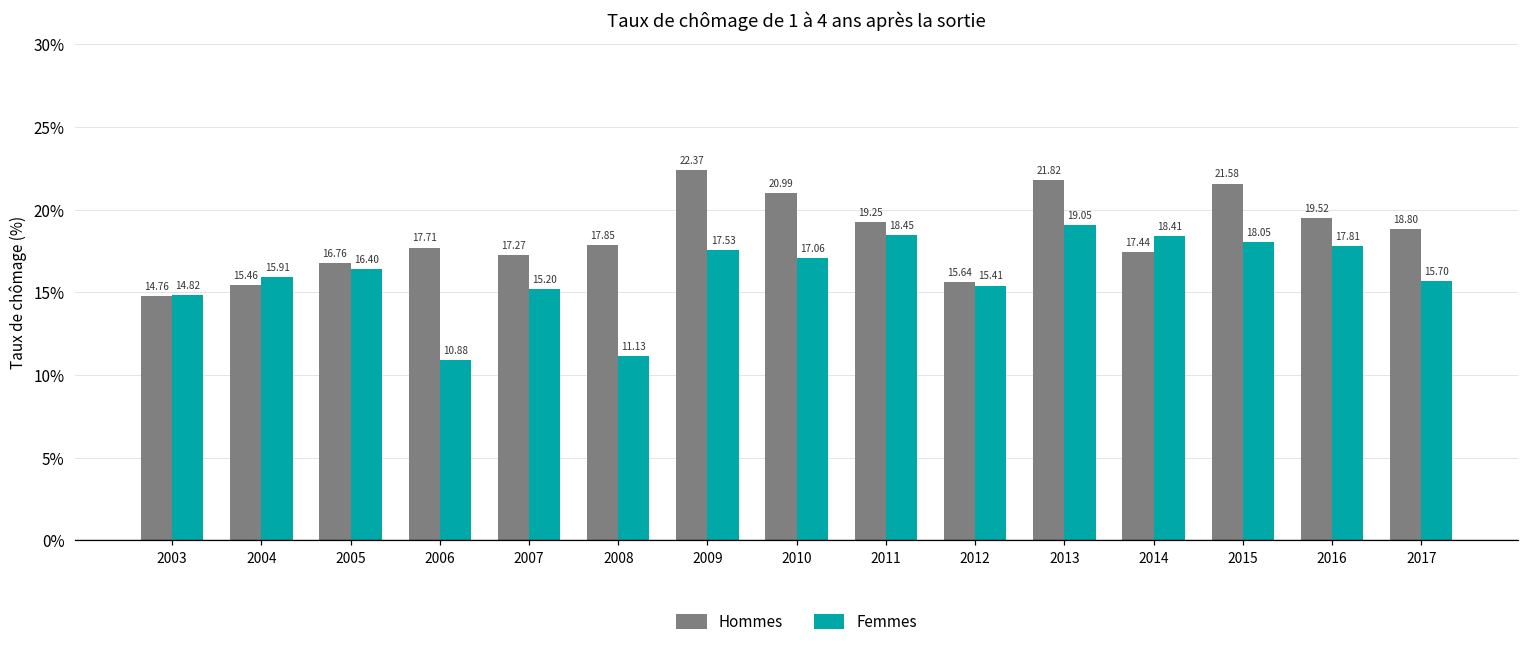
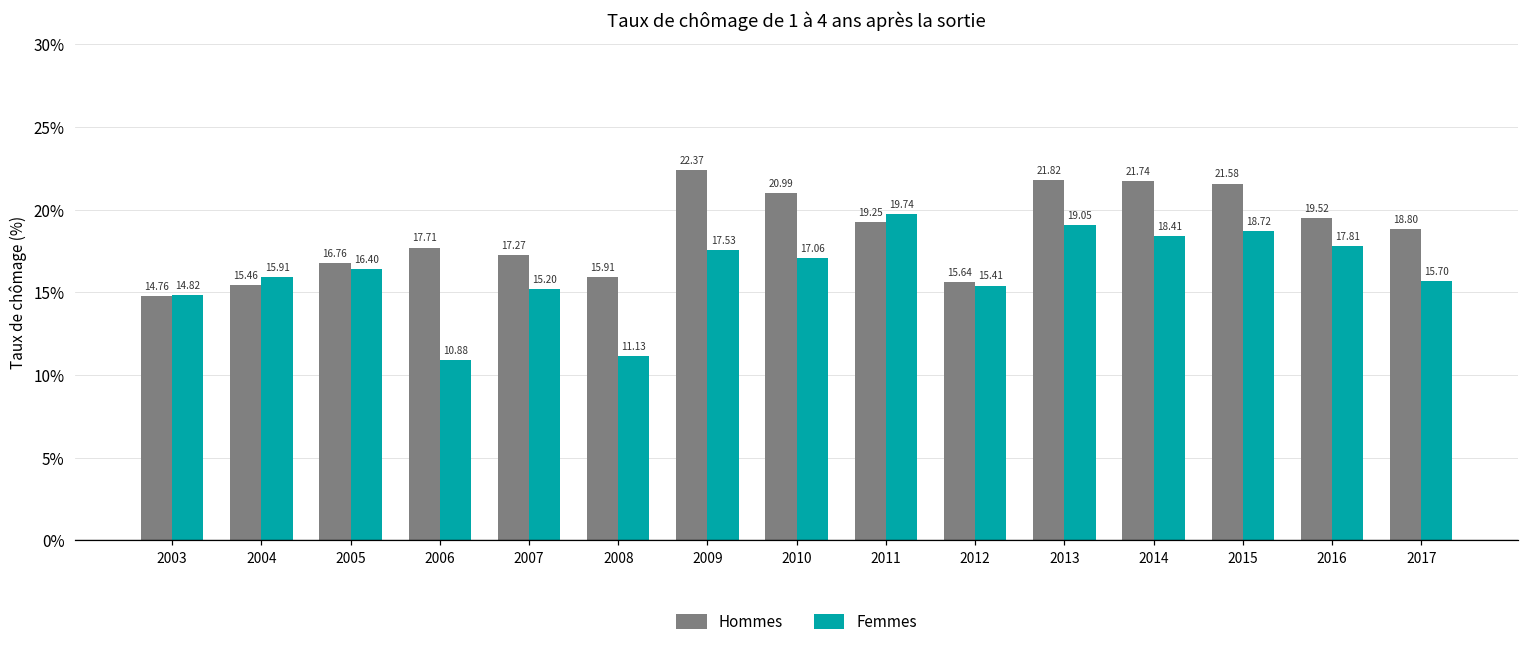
  {
    "Hommes": {
      "2003": 14.76,
      "2004": 15.46,
      "2005": 16.76,
      "2006": 17.71,
      "2007": 17.27,
-     "2008": 17.85,
+     "2008": 15.91,
      "2009": 22.37,
      "2010": 20.99,
      "2011": 19.25,
      "2012": 15.64,
      "2013": 21.82,
-     "2014": 17.44,
+     "2014": 21.74,
      "2015": 21.58,
      "2016": 19.52,
      "2017": 18.80
    },
    "Femmes": {
      "2003": 14.82,
      "2004": 15.91,
      "2005": 16.40,
      "2006": 10.88,
      "2007": 15.20,
      "2008": 11.13,
      "2009": 17.53,
      "2010": 17.06,
-     "2011": 18.45,
+     "2011": 19.74,
      "2012": 15.41,
      "2013": 19.05,
      "2014": 18.41,
-     "2015": 18.05,
+     "2015": 18.72,
      "2016": 17.81,
      "2017": 15.70
    }
  }
